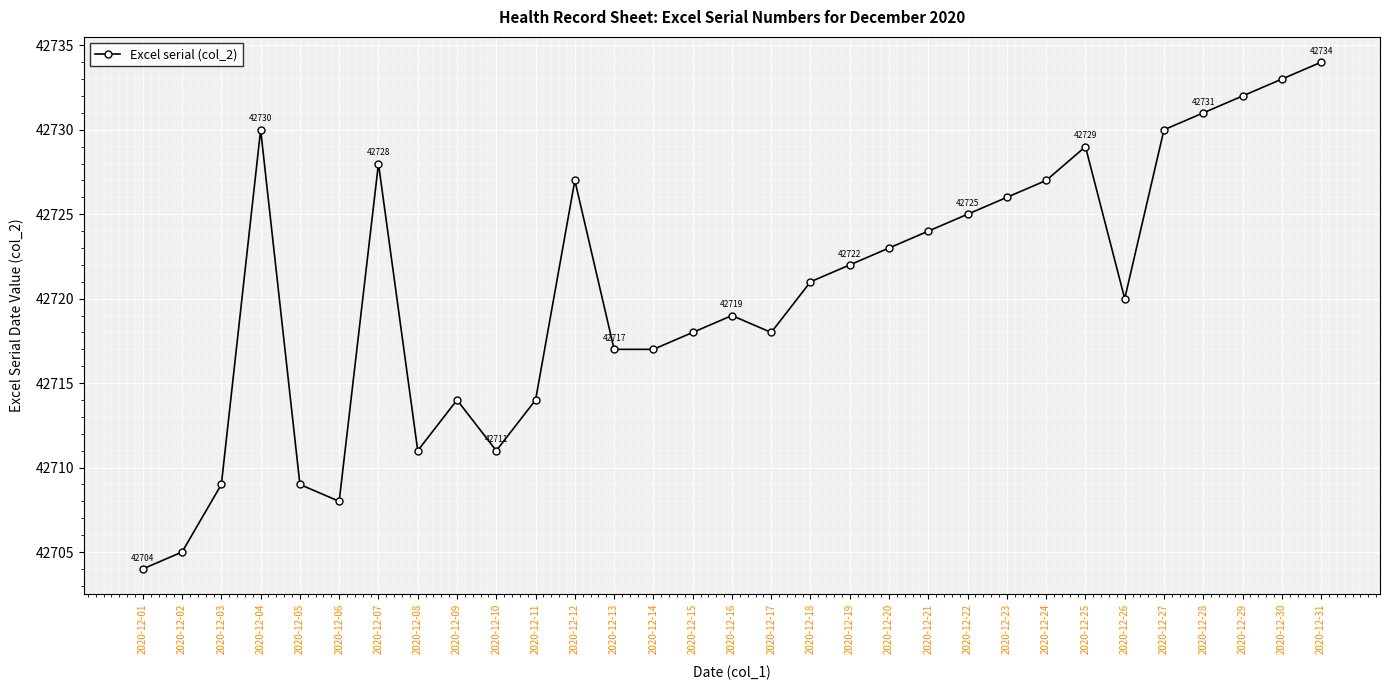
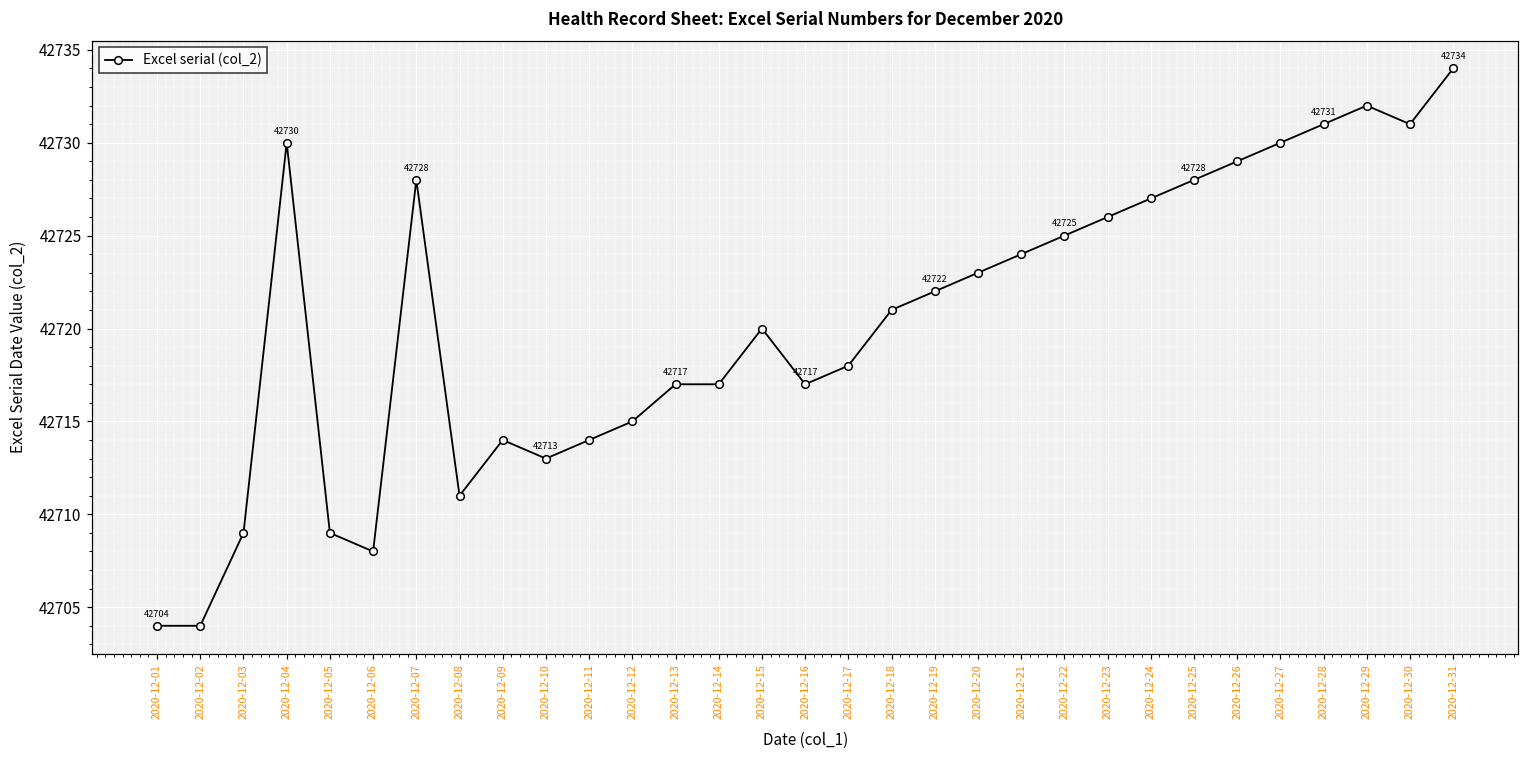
  {
    "2020-12-01": 42704,
-   "2020-12-02": 42705,
+   "2020-12-02": 42704,
    "2020-12-04": 42730,
    "2020-12-07": 42728,
-   "2020-12-10": 42711,
-   "2020-12-12": 42727,
+   "2020-12-10": 42713,
+   "2020-12-12": 42715,
    "2020-12-13": 42717,
-   "2020-12-15": 42718,
-   "2020-12-16": 42719,
+   "2020-12-15": 42720,
+   "2020-12-16": 42717,
    "2020-12-19": 42722,
    "2020-12-22": 42725,
-   "2020-12-25": 42729,
-   "2020-12-26": 42720,
+   "2020-12-25": 42728,
+   "2020-12-26": 42729,
    "2020-12-28": 42731,
-   "2020-12-30": 42733,
+   "2020-12-30": 42731,
    "2020-12-31": 42734
  }
